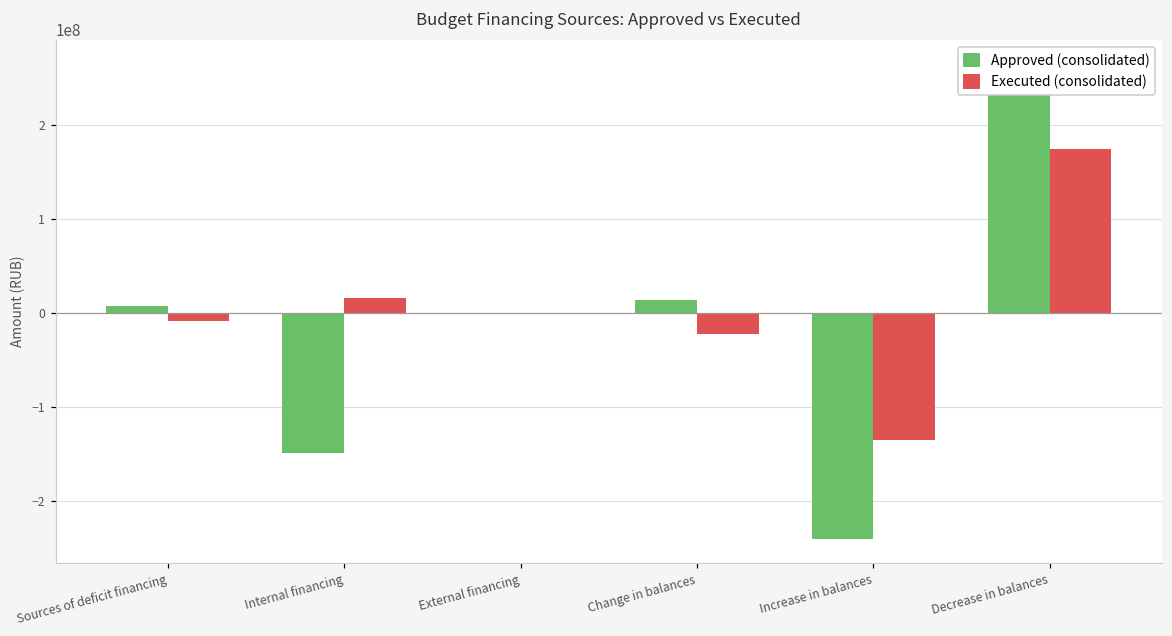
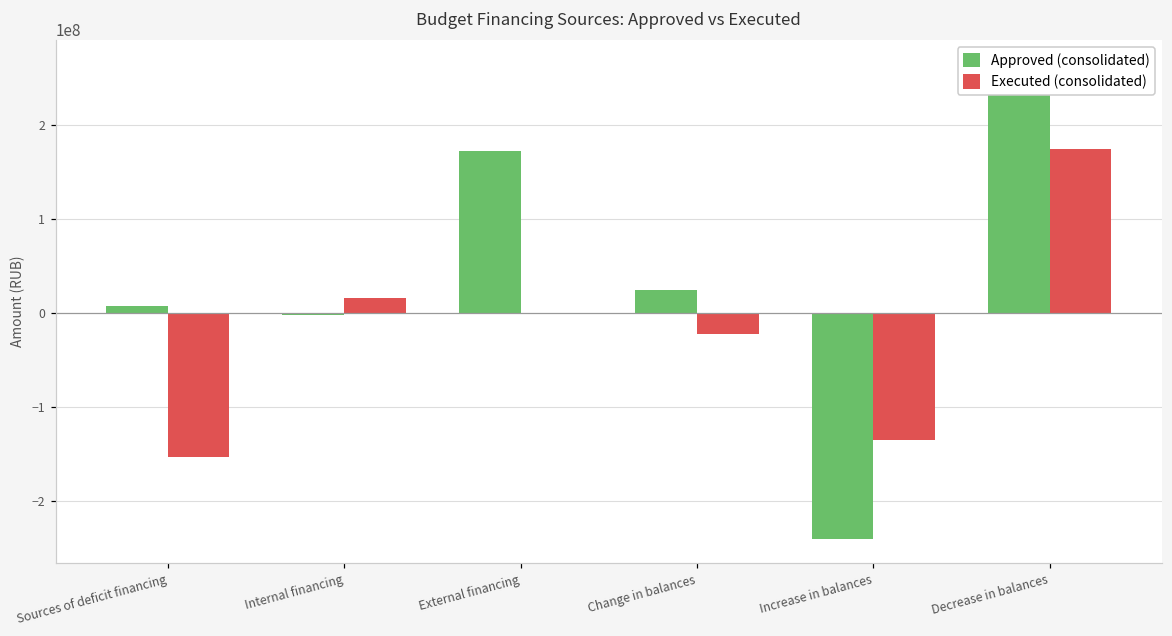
  {
    "Approved (consolidated)": {
      "Sources of deficit financing": 10000000,
-     "Internal financing": -150000000,
-     "External financing": 0,
-     "Change in balances": 10000000,
+     "Internal financing": 0,
+     "External financing": 170000000,
+     "Change in balances": 20000000,
      "Increase in balances": -240000000
    },
    "Executed (consolidated)": {
-     "Sources of deficit financing": -10000000,
+     "Sources of deficit financing": -150000000,
      "Internal financing": 20000000,
      "External financing": 0,
      "Change in balances": -20000000,
      "Increase in balances": -130000000,
      "Decrease in balances": 170000000
    }
  }
